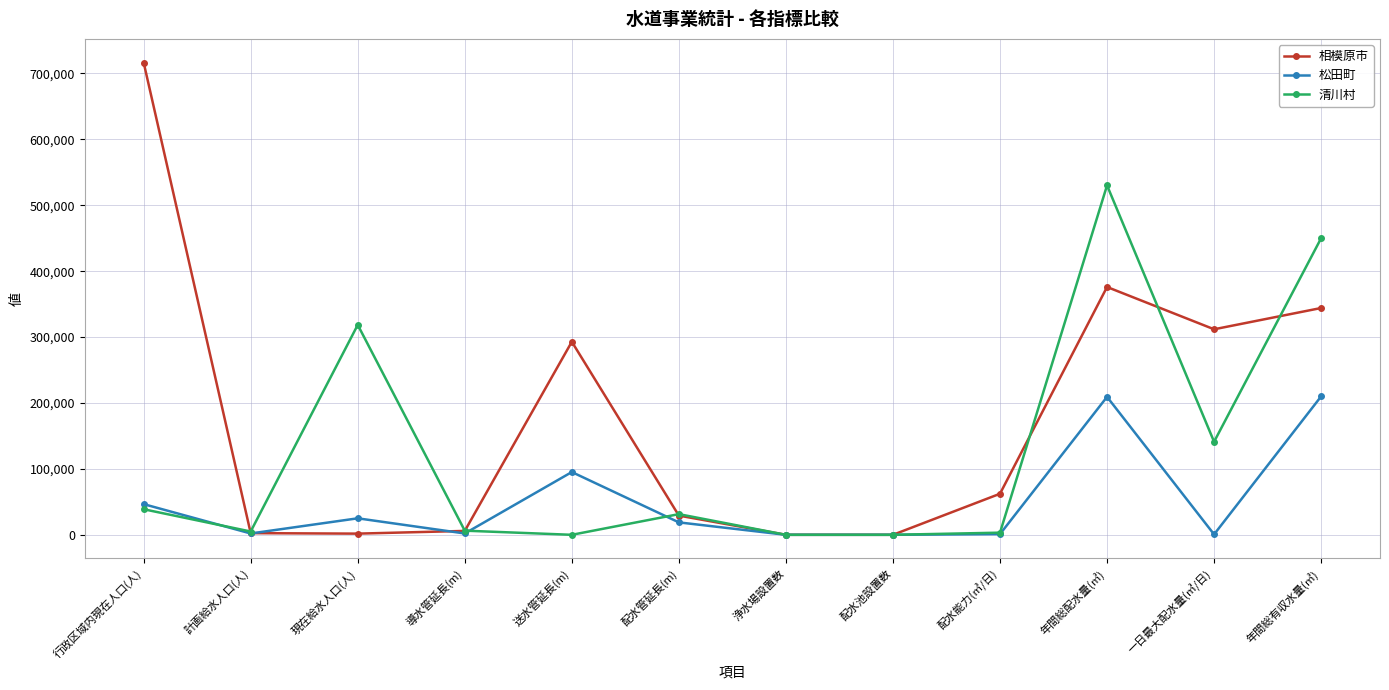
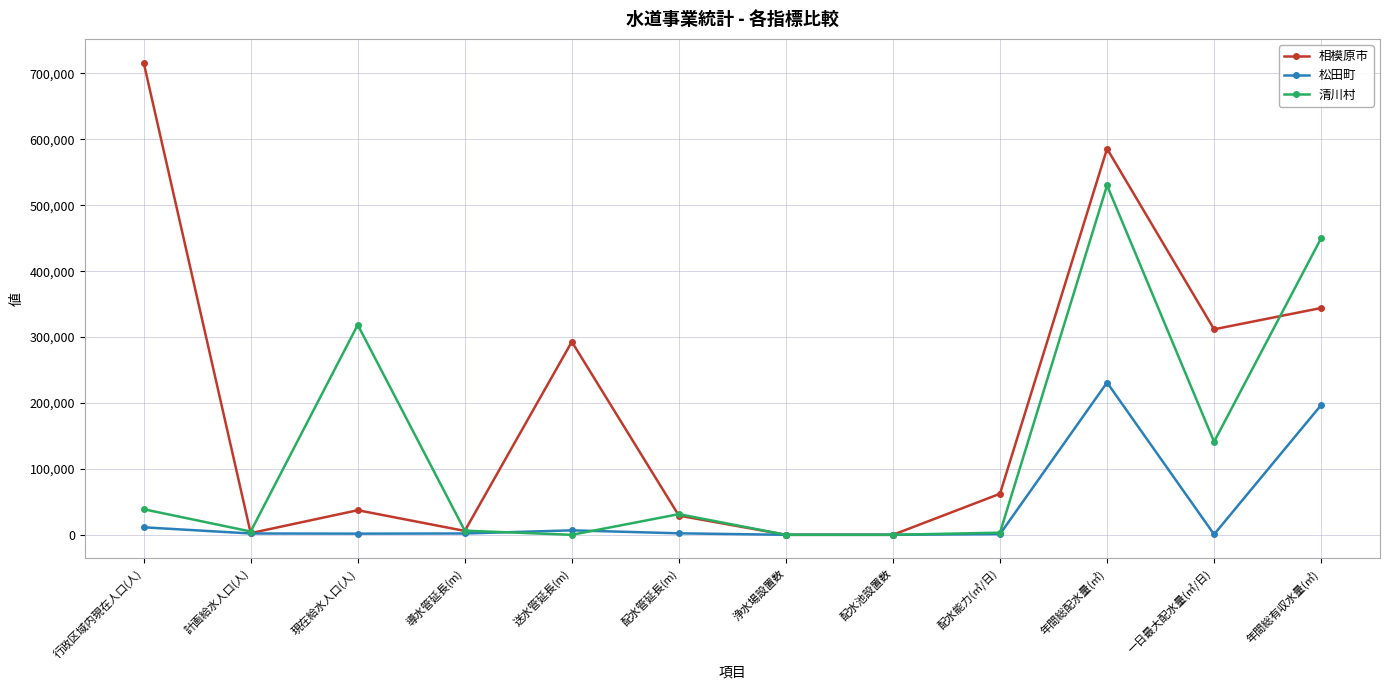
  {
    "相模原市": {
      "行政区域内現在人口(人)": "720,000",
-     "現在給水人口(人)": "0",
+     "現在給水人口(人)": "40,000",
      "送水管延長(m)": "290,000",
      "配水能力(㎥/日)": "60,000",
-     "年間総配水量(㎥)": "380,000",
+     "年間総配水量(㎥)": "590,000",
      "一日最大配水量(㎥/日)": "310,000",
      "年間総有収水量(㎥)": "340,000"
    },
    "松田町": {
-     "行政区域内現在人口(人)": "50,000",
-     "現在給水人口(人)": "30,000",
+     "行政区域内現在人口(人)": "10,000",
+     "現在給水人口(人)": "0",
      "導水管延長(m)": "0",
-     "送水管延長(m)": "100,000",
-     "配水管延長(m)": "20,000",
-     "年間総配水量(㎥)": "210,000",
+     "送水管延長(m)": "10,000",
+     "配水管延長(m)": "0",
+     "年間総配水量(㎥)": "230,000",
      "一日最大配水量(㎥/日)": "0",
-     "年間総有収水量(㎥)": "210,000"
+     "年間総有収水量(㎥)": "200,000"
    },
    "清川村": {
      "行政区域内現在人口(人)": "40,000",
      "現在給水人口(人)": "320,000",
      "送水管延長(m)": "0",
      "年間総配水量(㎥)": "530,000",
      "一日最大配水量(㎥/日)": "140,000",
      "年間総有収水量(㎥)": "450,000"
    }
  }
